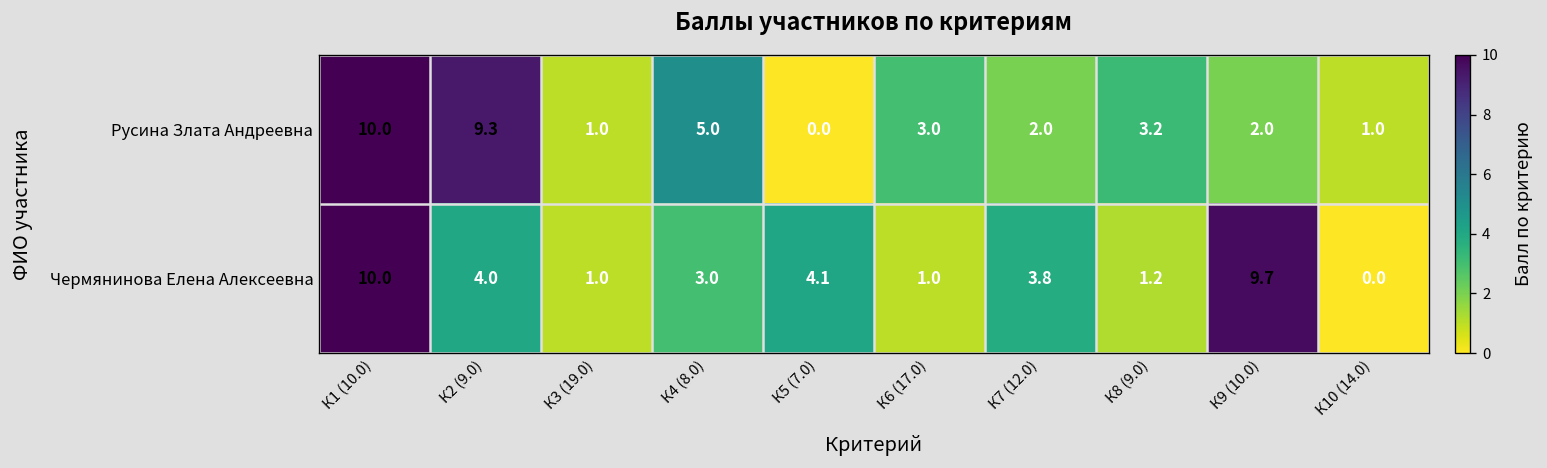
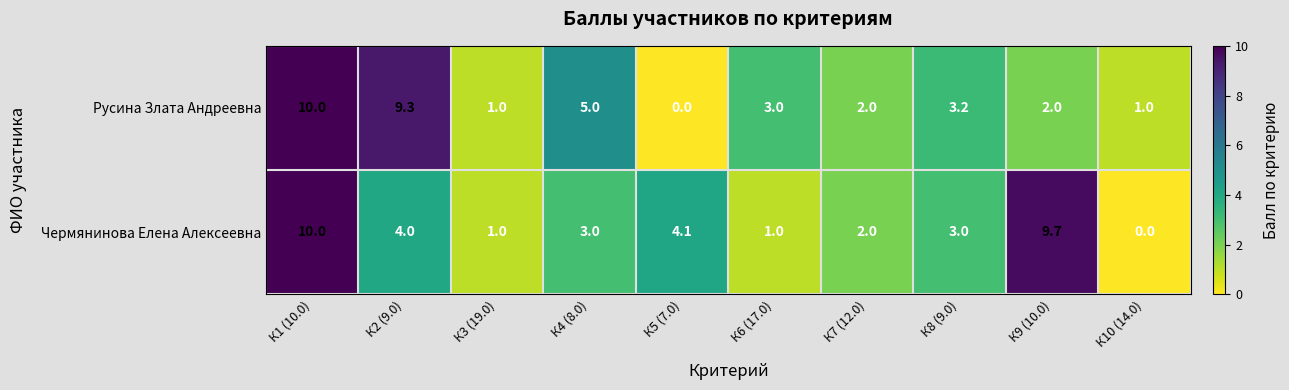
  {
    "Русина Злата Андреевна": {
      "К1 (10.0)": 10.0,
      "К2 (9.0)": 9.3,
      "К3 (19.0)": 1.0,
      "К4 (8.0)": 5.0,
      "К5 (7.0)": 0.0,
      "К6 (17.0)": 3.0,
      "К7 (12.0)": 2.0,
      "К8 (9.0)": 3.2,
      "К9 (10.0)": 2.0,
      "К10 (14.0)": 1.0
    },
    "Чермянинова Елена Алексеевна": {
      "К1 (10.0)": 10.0,
      "К2 (9.0)": 4.0,
      "К3 (19.0)": 1.0,
      "К4 (8.0)": 3.0,
      "К5 (7.0)": 4.1,
      "К6 (17.0)": 1.0,
-     "К7 (12.0)": 3.8,
-     "К8 (9.0)": 1.2,
+     "К7 (12.0)": 2.0,
+     "К8 (9.0)": 3.0,
      "К9 (10.0)": 9.7,
      "К10 (14.0)": 0.0
    }
  }
